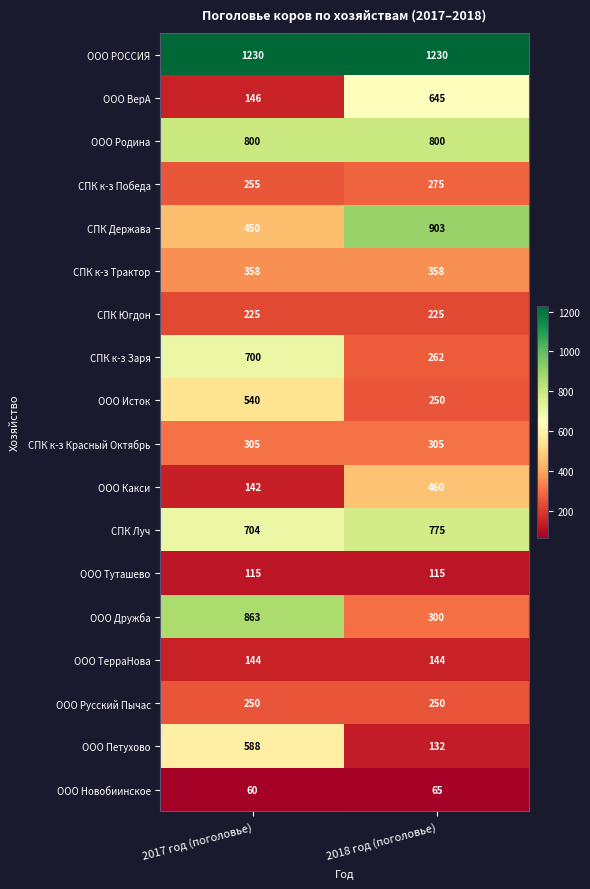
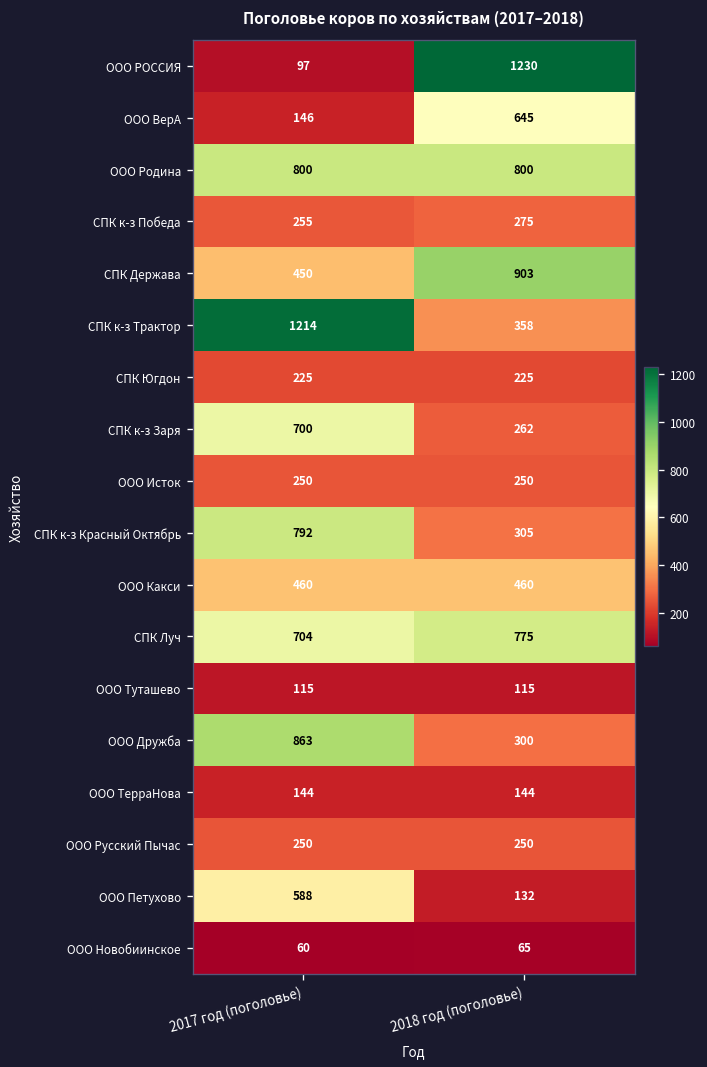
  {
    "ООО РОССИЯ": {
-     "2017 год (поголовье)": 1230,
+     "2017 год (поголовье)": 97,
      "2018 год (поголовье)": 1230
    },
    "ООО ВерА": {
      "2017 год (поголовье)": 146,
      "2018 год (поголовье)": 645
    },
    "ООО Родина": {
      "2017 год (поголовье)": 800,
      "2018 год (поголовье)": 800
    },
    "СПК к-з Победа": {
      "2017 год (поголовье)": 255,
      "2018 год (поголовье)": 275
    },
    "СПК Держава": {
      "2017 год (поголовье)": 450,
      "2018 год (поголовье)": 903
    },
    "СПК к-з Трактор": {
-     "2017 год (поголовье)": 358,
+     "2017 год (поголовье)": 1214,
      "2018 год (поголовье)": 358
    },
    "СПК Югдон": {
      "2017 год (поголовье)": 225,
      "2018 год (поголовье)": 225
    },
    "СПК к-з Заря": {
      "2017 год (поголовье)": 700,
      "2018 год (поголовье)": 262
    },
    "ООО Исток": {
-     "2017 год (поголовье)": 540,
+     "2017 год (поголовье)": 250,
      "2018 год (поголовье)": 250
    },
    "СПК к-з Красный Октябрь": {
-     "2017 год (поголовье)": 305,
+     "2017 год (поголовье)": 792,
      "2018 год (поголовье)": 305
    },
    "ООО Какси": {
-     "2017 год (поголовье)": 142,
+     "2017 год (поголовье)": 460,
      "2018 год (поголовье)": 460
    },
    "СПК Луч": {
      "2017 год (поголовье)": 704,
      "2018 год (поголовье)": 775
    },
    "ООО Туташево": {
      "2017 год (поголовье)": 115,
      "2018 год (поголовье)": 115
    },
    "ООО Дружба": {
      "2017 год (поголовье)": 863,
      "2018 год (поголовье)": 300
    },
    "ООО ТерраНова": {
      "2017 год (поголовье)": 144,
      "2018 год (поголовье)": 144
    },
    "ООО Русский Пычас": {
      "2017 год (поголовье)": 250,
      "2018 год (поголовье)": 250
    },
    "ООО Петухово": {
      "2017 год (поголовье)": 588,
      "2018 год (поголовье)": 132
    },
    "ООО Новобиинское": {
      "2017 год (поголовье)": 60,
      "2018 год (поголовье)": 65
    }
  }
